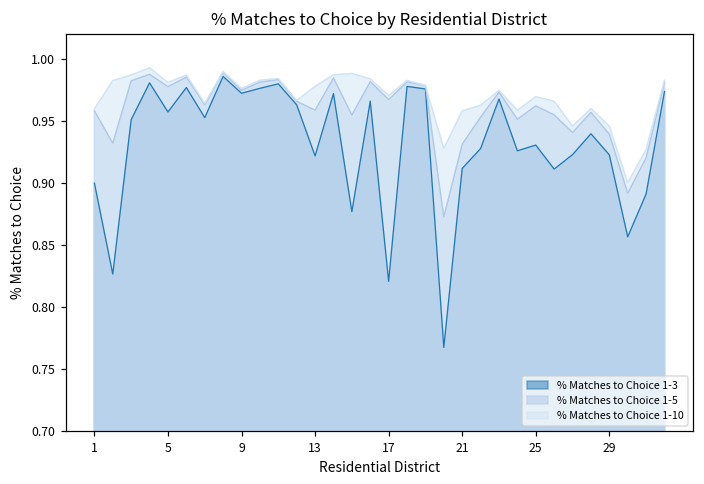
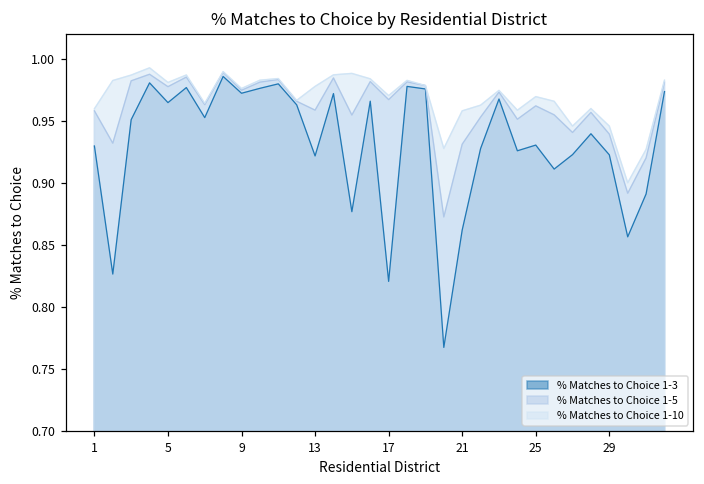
  {
    "% Matches to Choice 1-3": {
-     "1": 0.90,
-     "5": 0.957,
+     "1": 0.93,
+     "5": 0.965,
      "9": 0.973,
      "13": 0.922,
      "17": 0.821,
-     "21": 0.912,
+     "21": 0.862,
      "25": 0.931,
      "29": 0.923
    }
  }
